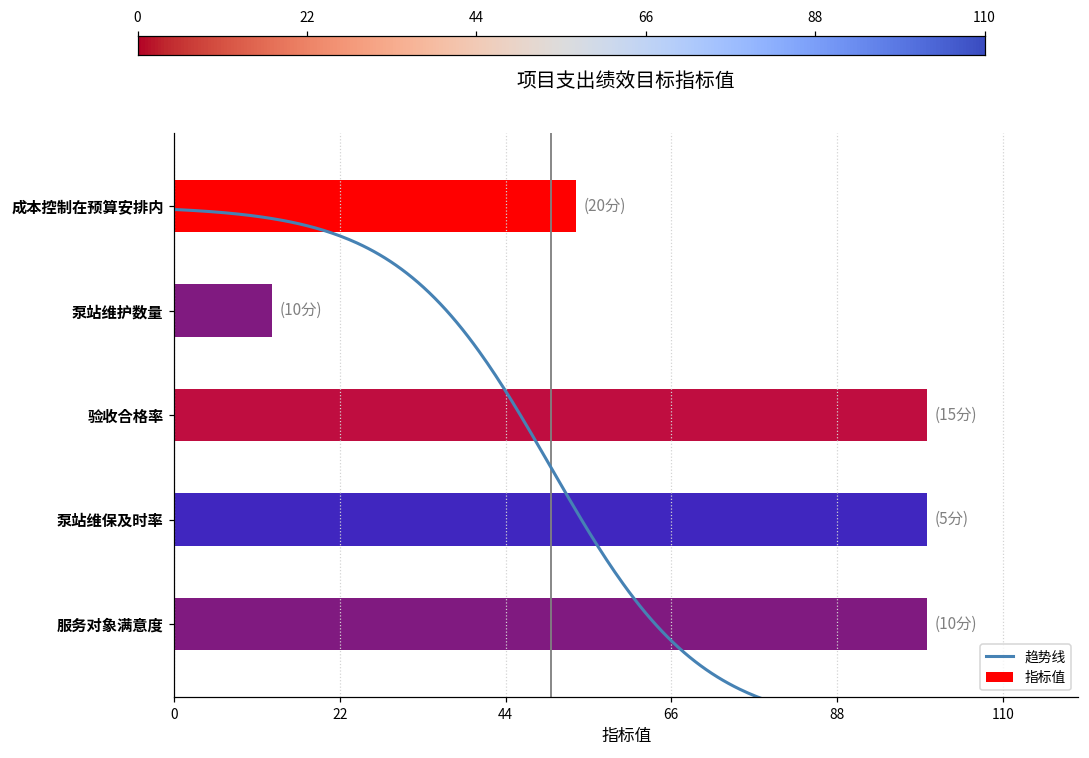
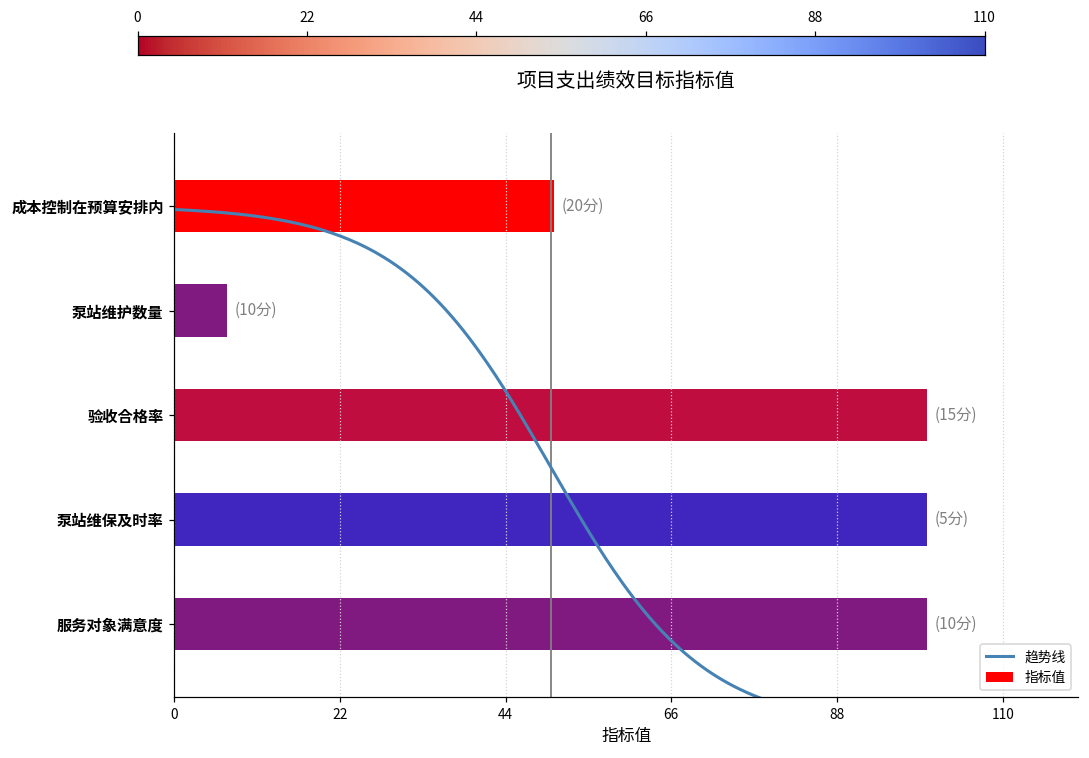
  {
    "指标值": {
-     "成本控制在预算安排内": 53,
-     "泵站维护数量": 13
+     "成本控制在预算安排内": 50,
+     "泵站维护数量": 7
    }
  }
